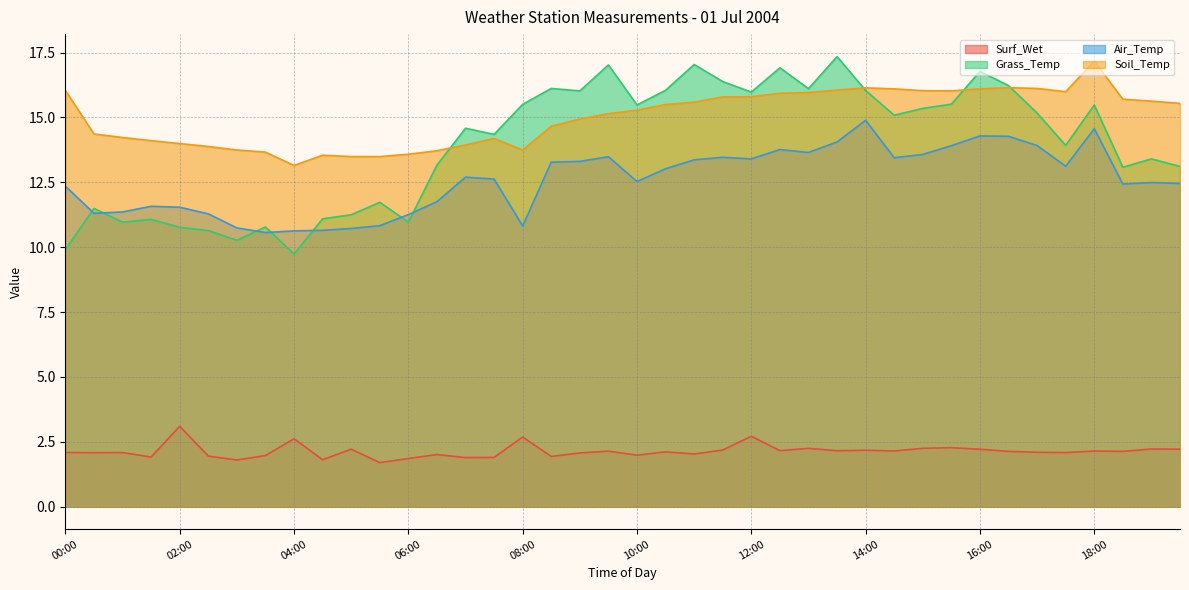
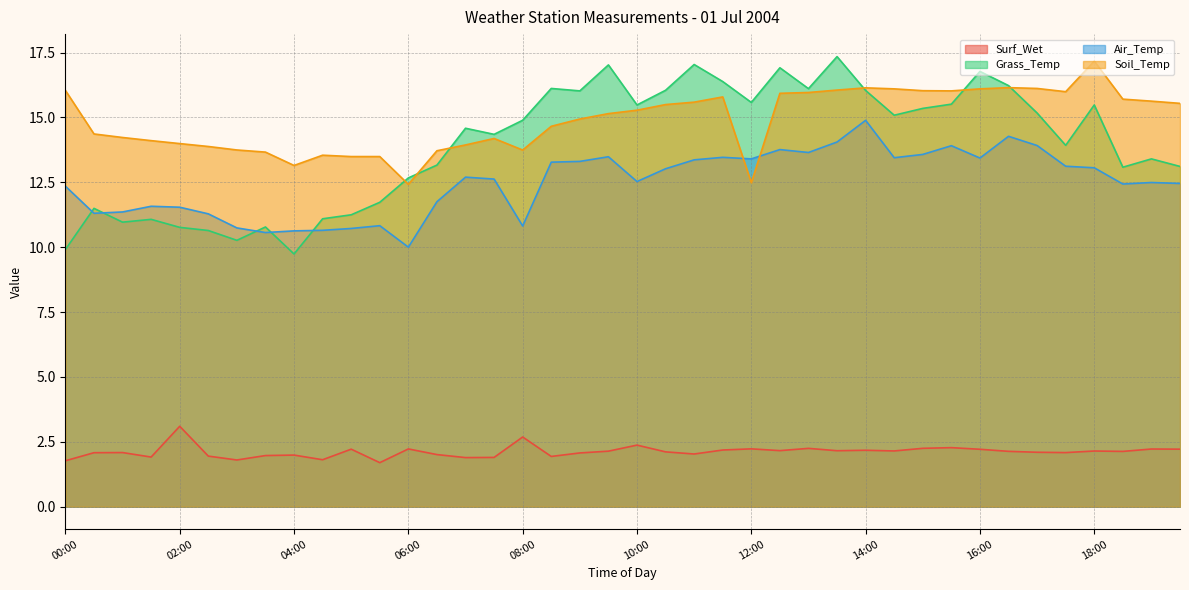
  {
    "Surf_Wet": {
-     "00:00": 2.1,
+     "00:00": 1.8,
      "02:00": 3.1,
-     "04:00": 2.6,
-     "06:00": 1.9,
+     "04:00": 2.0,
+     "06:00": 2.2,
      "08:00": 2.7,
-     "10:00": 2.0,
-     "12:00": 2.7,
+     "10:00": 2.4,
+     "12:00": 2.2,
      "14:00": 2.2,
      "16:00": 2.2,
      "18:00": 2.1
    },
    "Grass_Temp": {
      "00:00": 9.9,
      "02:00": 10.8,
      "04:00": 9.7,
-     "06:00": 11.0,
-     "08:00": 15.5,
+     "06:00": 12.7,
+     "08:00": 14.9,
      "10:00": 15.5,
-     "12:00": 16.0,
+     "12:00": 15.6,
      "14:00": 16.0,
      "18:00": 15.5
    },
    "Air_Temp": {
      "00:00": 12.4,
      "02:00": 11.5,
      "04:00": 10.6,
-     "06:00": 11.3,
+     "06:00": 10.0,
      "08:00": 10.8,
      "10:00": 12.5,
      "12:00": 13.4,
      "14:00": 14.9,
-     "16:00": 14.3,
-     "18:00": 14.6
+     "16:00": 13.4,
+     "18:00": 13.1
    },
    "Soil_Temp": {
      "00:00": 16.0,
      "02:00": 14.0,
      "04:00": 13.1,
-     "06:00": 13.6,
+     "06:00": 12.4,
      "08:00": 13.7,
      "10:00": 15.3,
-     "12:00": 15.8,
+     "12:00": 12.5,
      "14:00": 16.1,
      "16:00": 16.1
    }
  }
